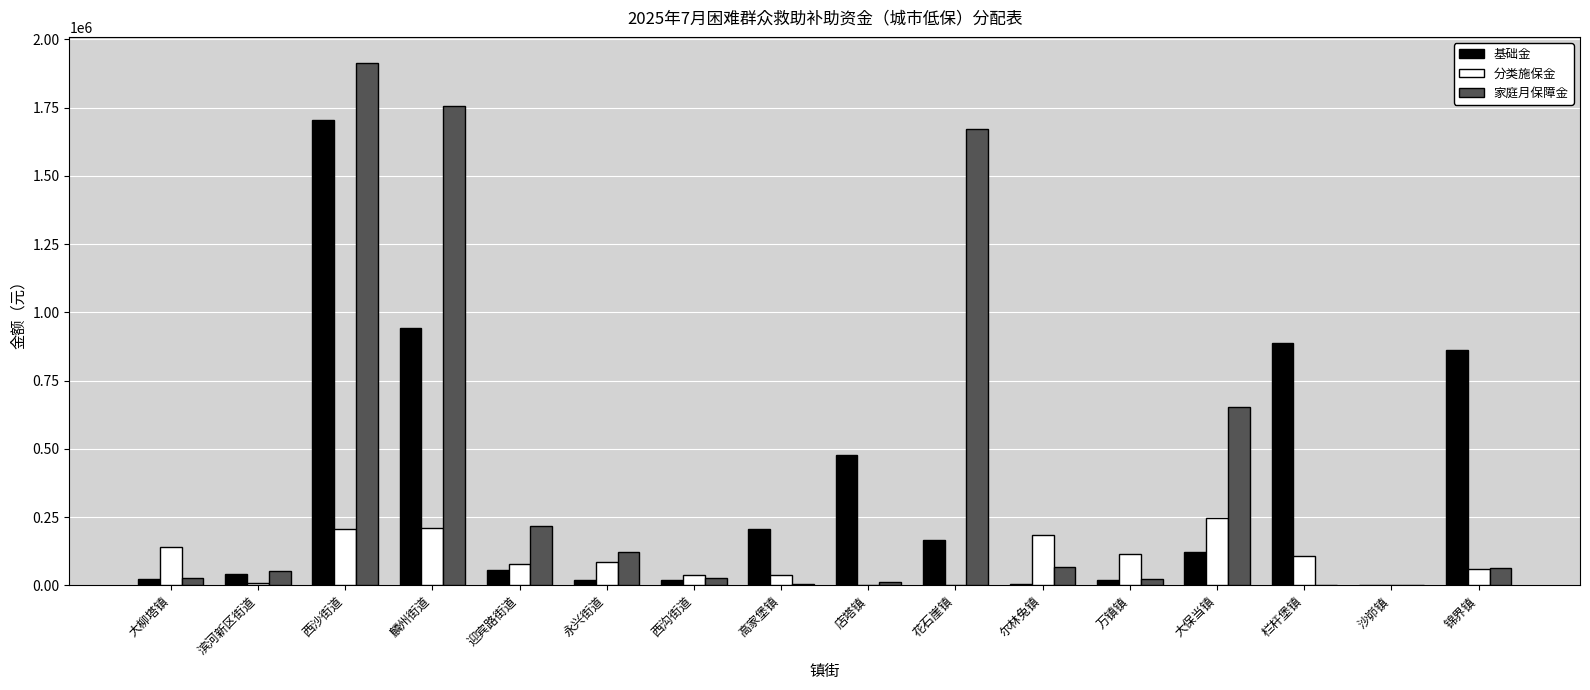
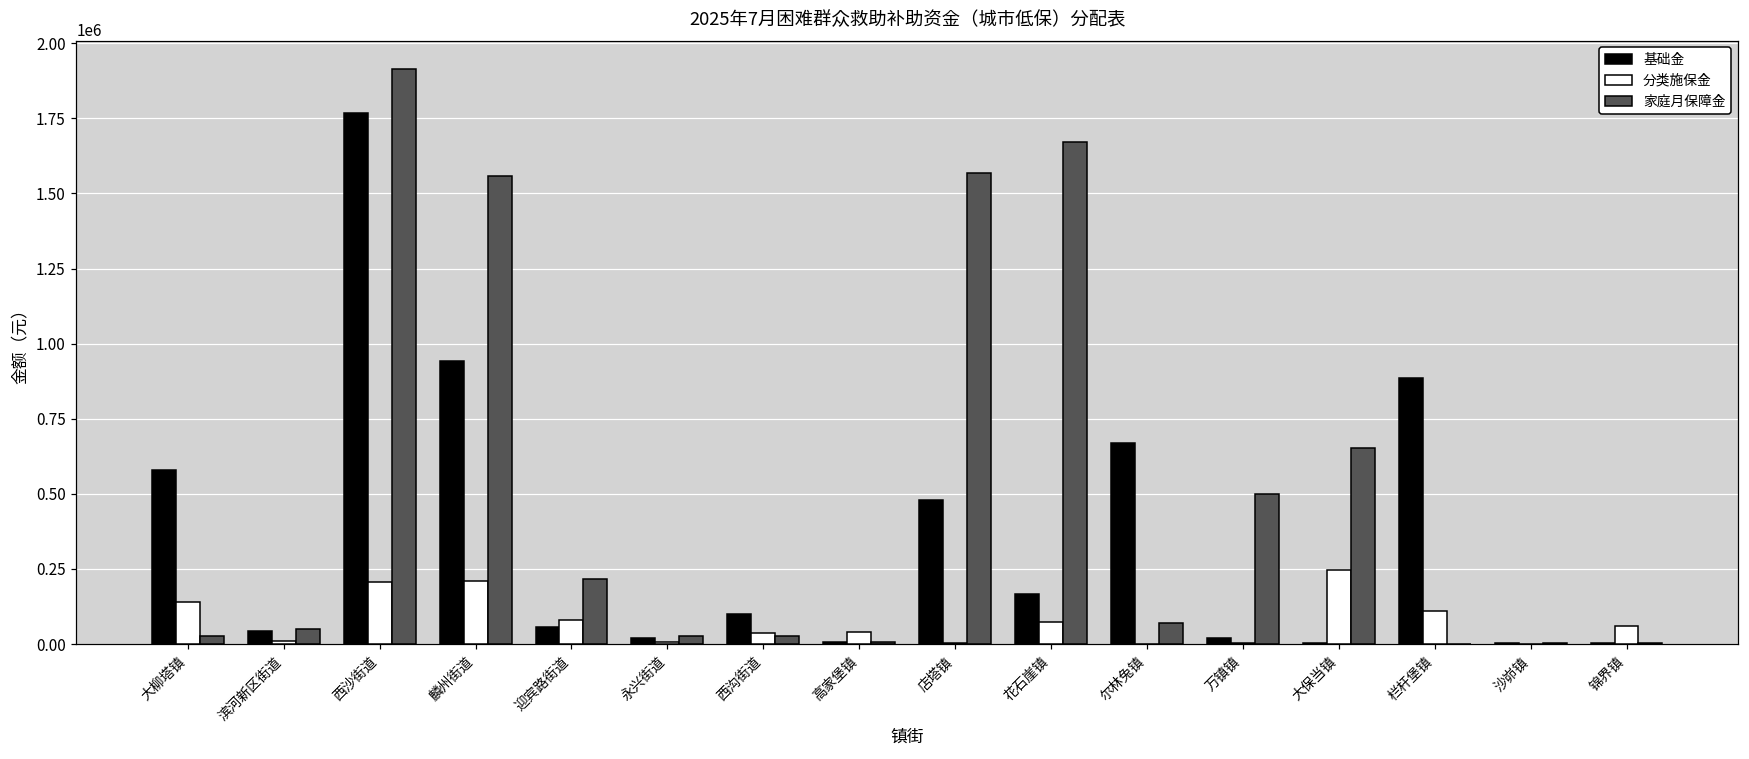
  {
    "基础金": {
-     "大柳塔镇": 20000,
+     "大柳塔镇": 580000,
      "滨河新区街道": 40000,
-     "西沙街道": 1710000,
+     "西沙街道": 1770000,
      "麟州街道": 940000,
      "迎宾路街道": 60000,
      "永兴街道": 20000,
-     "西沟街道": 20000,
-     "高家堡镇": 210000,
+     "西沟街道": 100000,
+     "高家堡镇": 10000,
      "店塔镇": 480000,
      "花石崖镇": 170000,
-     "尔林兔镇": 10000,
+     "尔林兔镇": 670000,
      "万镇镇": 20000,
-     "大保当镇": 120000,
+     "大保当镇": 0,
      "栏杆堡镇": 890000,
-     "锦界镇": 860000
+     "锦界镇": 0
    },
    "分类施保金": {
      "大柳塔镇": 140000,
      "滨河新区街道": 10000,
      "西沙街道": 210000,
      "麟州街道": 210000,
      "迎宾路街道": 80000,
-     "永兴街道": 90000,
+     "永兴街道": 10000,
      "西沟街道": 40000,
      "高家堡镇": 40000,
-     "花石崖镇": 0,
-     "尔林兔镇": 190000,
-     "万镇镇": 120000,
+     "花石崖镇": 70000,
+     "尔林兔镇": 0,
+     "万镇镇": 0,
      "大保当镇": 250000,
      "栏杆堡镇": 110000,
      "锦界镇": 60000
    },
    "家庭月保障金": {
      "大柳塔镇": 30000,
      "滨河新区街道": 50000,
      "西沙街道": 1910000,
-     "麟州街道": 1760000,
+     "麟州街道": 1560000,
      "迎宾路街道": 220000,
-     "永兴街道": 120000,
+     "永兴街道": 30000,
      "西沟街道": 30000,
-     "店塔镇": 10000,
+     "店塔镇": 1570000,
      "花石崖镇": 1670000,
      "尔林兔镇": 70000,
-     "万镇镇": 20000,
+     "万镇镇": 500000,
      "大保当镇": 650000,
-     "锦界镇": 60000
+     "锦界镇": 0
    }
  }
